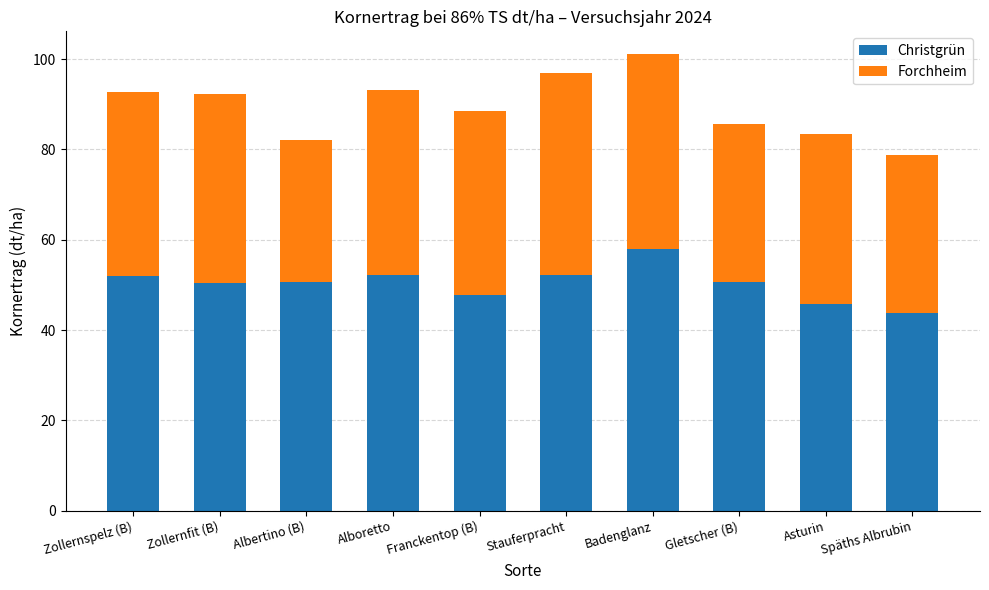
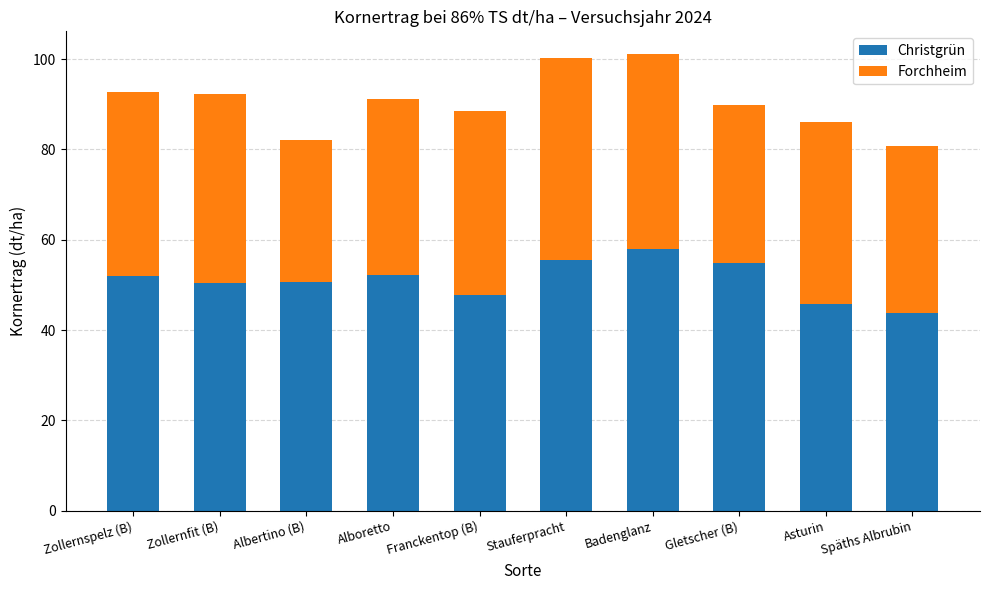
  {
    "Christgrün": {
      "Zollernspelz (B)": 52,
      "Zollernfit (B)": 50,
      "Albertino (B)": 51,
      "Alboretto": 52,
      "Franckentop (B)": 48,
-     "Stauferpracht": 52,
+     "Stauferpracht": 56,
      "Badenglanz": 58,
-     "Gletscher (B)": 51,
+     "Gletscher (B)": 55,
      "Asturin": 46,
      "Späths Albrubin": 44
    },
    "Forchheim": {
      "Zollernspelz (B)": 41,
      "Zollernfit (B)": 42,
      "Albertino (B)": 32,
-     "Alboretto": 41,
+     "Alboretto": 39,
      "Franckentop (B)": 41,
      "Stauferpracht": 45,
      "Badenglanz": 43,
      "Gletscher (B)": 35,
-     "Asturin": 38,
-     "Späths Albrubin": 35
+     "Asturin": 40,
+     "Späths Albrubin": 37
    }
  }
